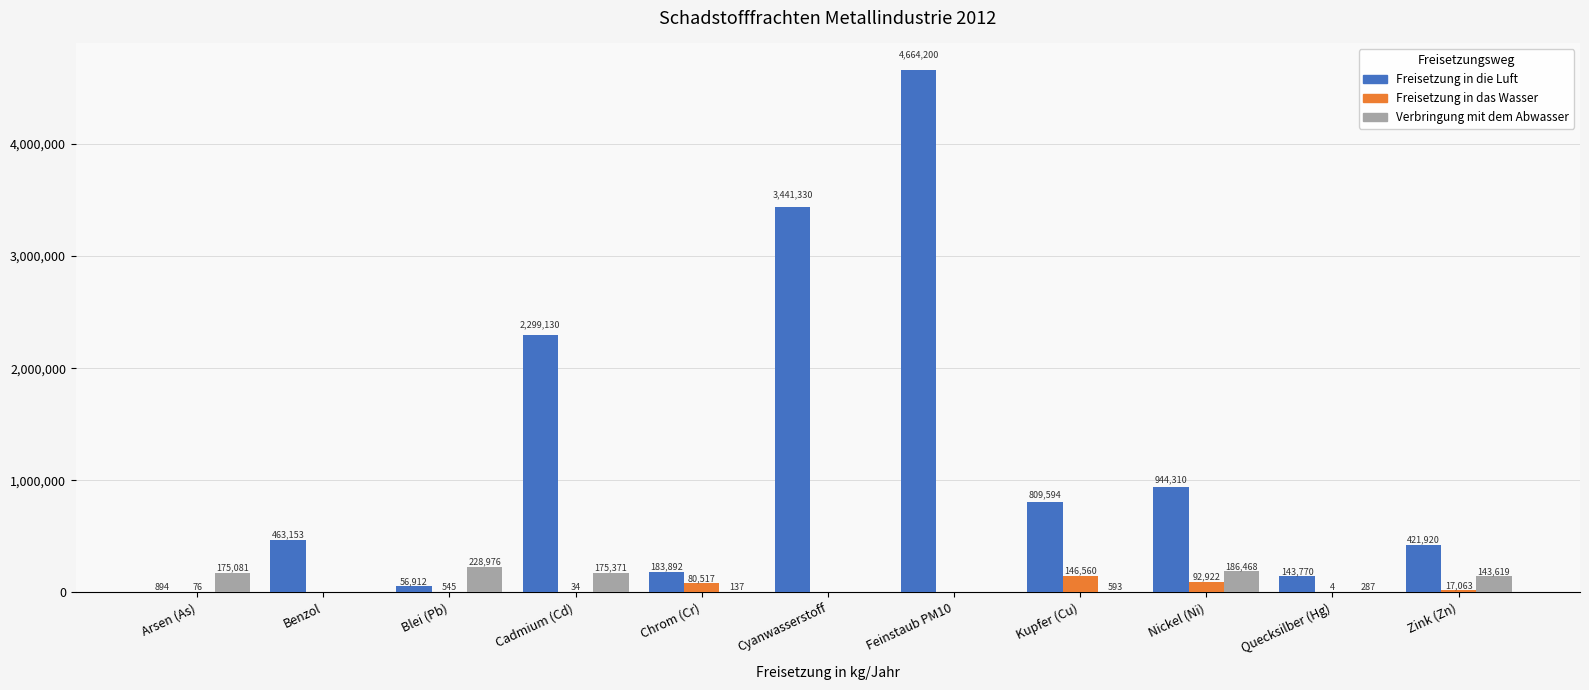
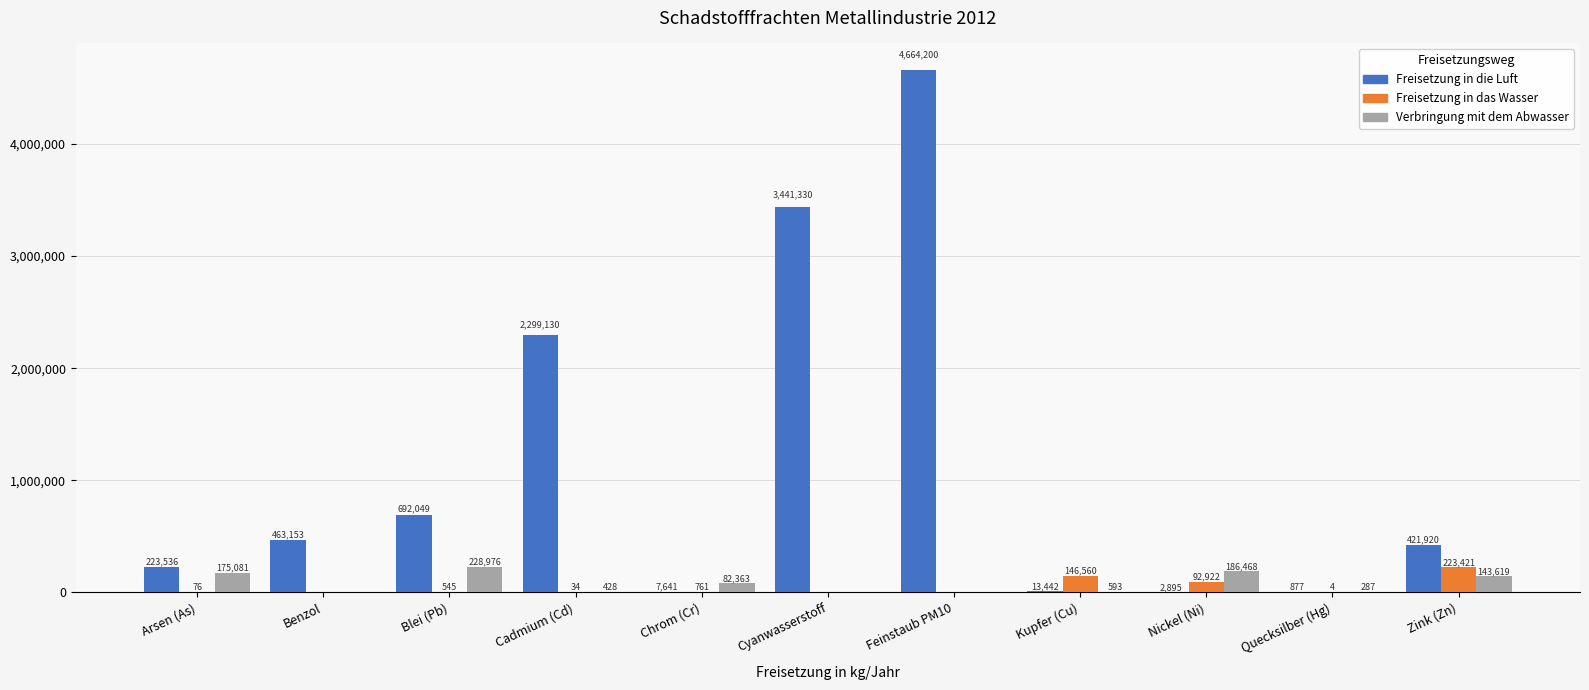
  {
    "Freisetzung in die Luft": {
-     "Arsen (As)": "894",
+     "Arsen (As)": "223,536",
      "Benzol": "463,153",
-     "Blei (Pb)": "56,912",
+     "Blei (Pb)": "692,049",
      "Cadmium (Cd)": "2,299,130",
-     "Chrom (Cr)": "183,892",
+     "Chrom (Cr)": "7,641",
      "Cyanwasserstoff": "3,441,330",
      "Feinstaub PM10": "4,664,200",
-     "Kupfer (Cu)": "809,594",
-     "Nickel (Ni)": "944,310",
-     "Quecksilber (Hg)": "143,770",
+     "Kupfer (Cu)": "13,442",
+     "Nickel (Ni)": "2,895",
+     "Quecksilber (Hg)": "877",
      "Zink (Zn)": "421,920"
    },
    "Freisetzung in das Wasser": {
      "Arsen (As)": "76",
      "Blei (Pb)": "545",
      "Cadmium (Cd)": "34",
-     "Chrom (Cr)": "80,517",
+     "Chrom (Cr)": "761",
      "Kupfer (Cu)": "146,560",
      "Nickel (Ni)": "92,922",
      "Quecksilber (Hg)": "4",
-     "Zink (Zn)": "17,063"
+     "Zink (Zn)": "223,421"
    },
    "Verbringung mit dem Abwasser": {
      "Arsen (As)": "175,081",
      "Blei (Pb)": "228,976",
-     "Cadmium (Cd)": "175,371",
-     "Chrom (Cr)": "137",
+     "Cadmium (Cd)": "428",
+     "Chrom (Cr)": "82,363",
      "Kupfer (Cu)": "593",
      "Nickel (Ni)": "186,468",
      "Quecksilber (Hg)": "287",
      "Zink (Zn)": "143,619"
    }
  }
